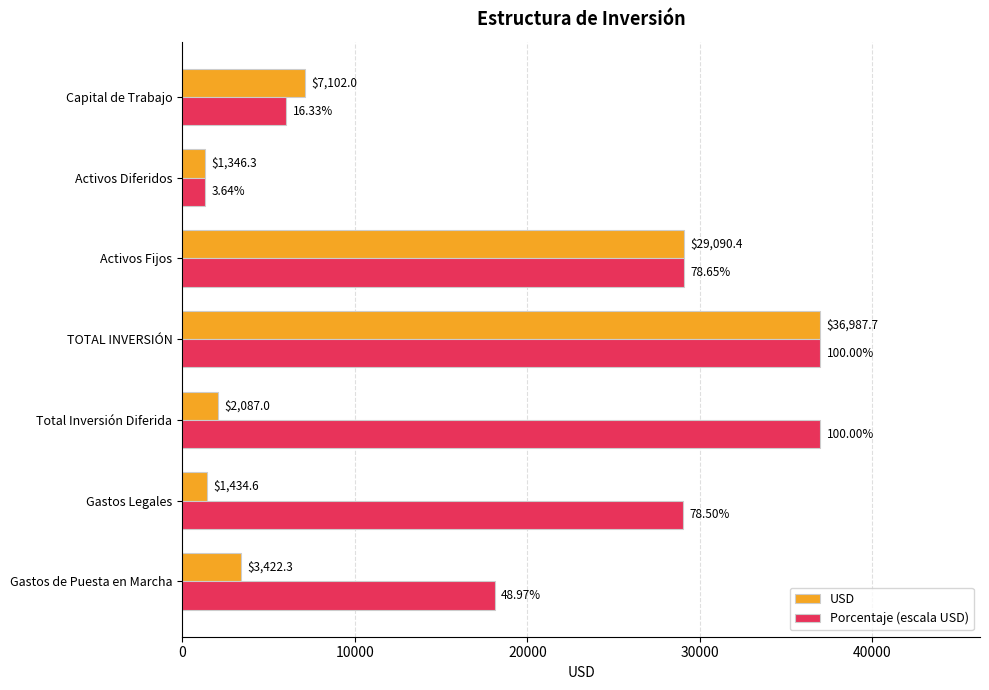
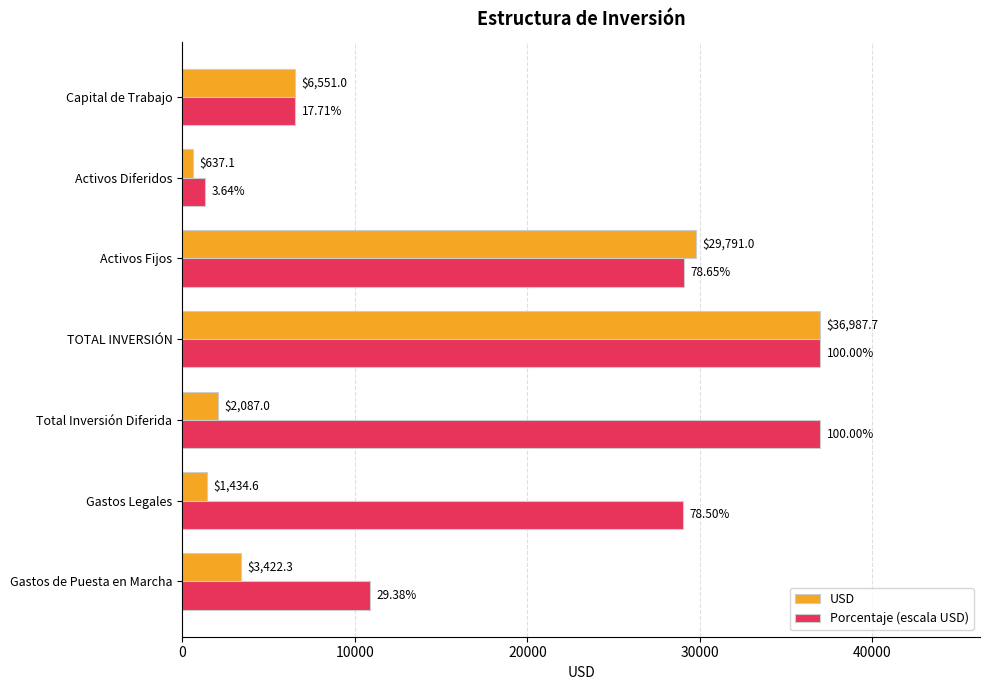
  {
    "USD": {
-     "Capital de Trabajo": "$7,102.0",
-     "Activos Diferidos": "$1,346.3",
-     "Activos Fijos": "$29,090.4",
+     "Capital de Trabajo": "$6,551.0",
+     "Activos Diferidos": "$637.1",
+     "Activos Fijos": "$29,791.0",
      "TOTAL INVERSIÓN": "$36,987.7",
      "Total Inversión Diferida": "$2,087.0",
      "Gastos Legales": "$1,434.6",
      "Gastos de Puesta en Marcha": "$3,422.3"
    },
    "Porcentaje (escala USD)": {
-     "Capital de Trabajo": "16.33%",
-     "Gastos de Puesta en Marcha": "48.97%"
+     "Capital de Trabajo": "17.71%",
+     "Gastos de Puesta en Marcha": "29.38%"
    }
  }
